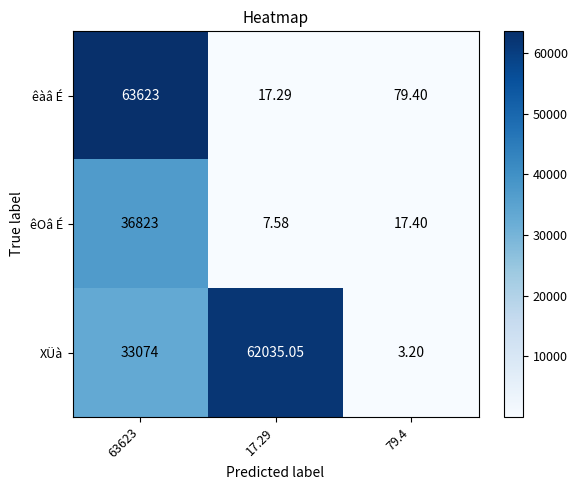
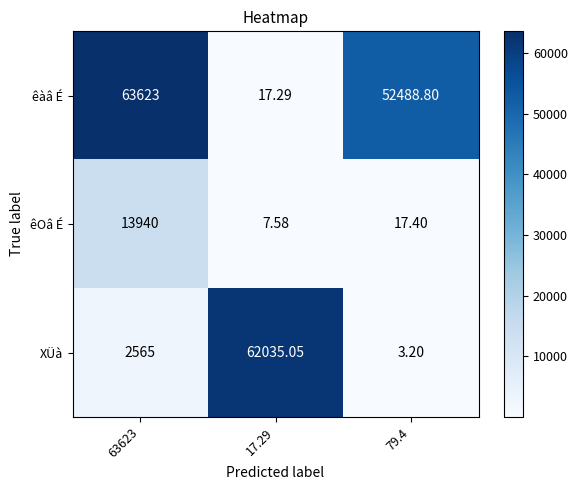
  {
    "êàâ É": {
      "63623": 63623,
      "17.29": 17.29,
-     "79.4": 79.40
+     "79.4": 52488.80
    },
    "êOâ É": {
-     "63623": 36823,
+     "63623": 13940,
      "17.29": 7.58,
      "79.4": 17.40
    },
    "XÜà": {
-     "63623": 33074,
+     "63623": 2565,
      "17.29": 62035.05,
      "79.4": 3.20
    }
  }
